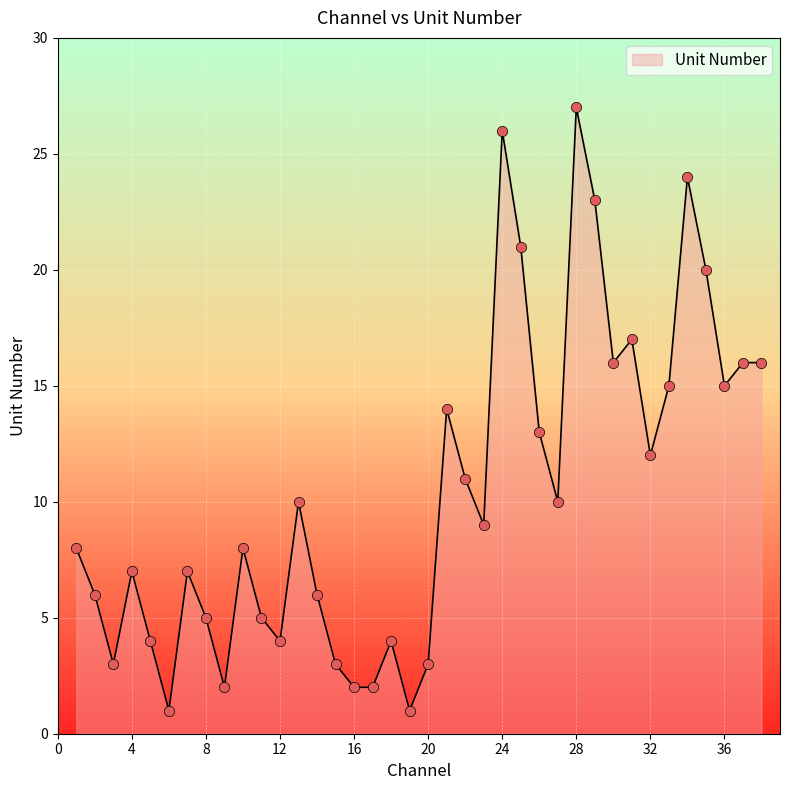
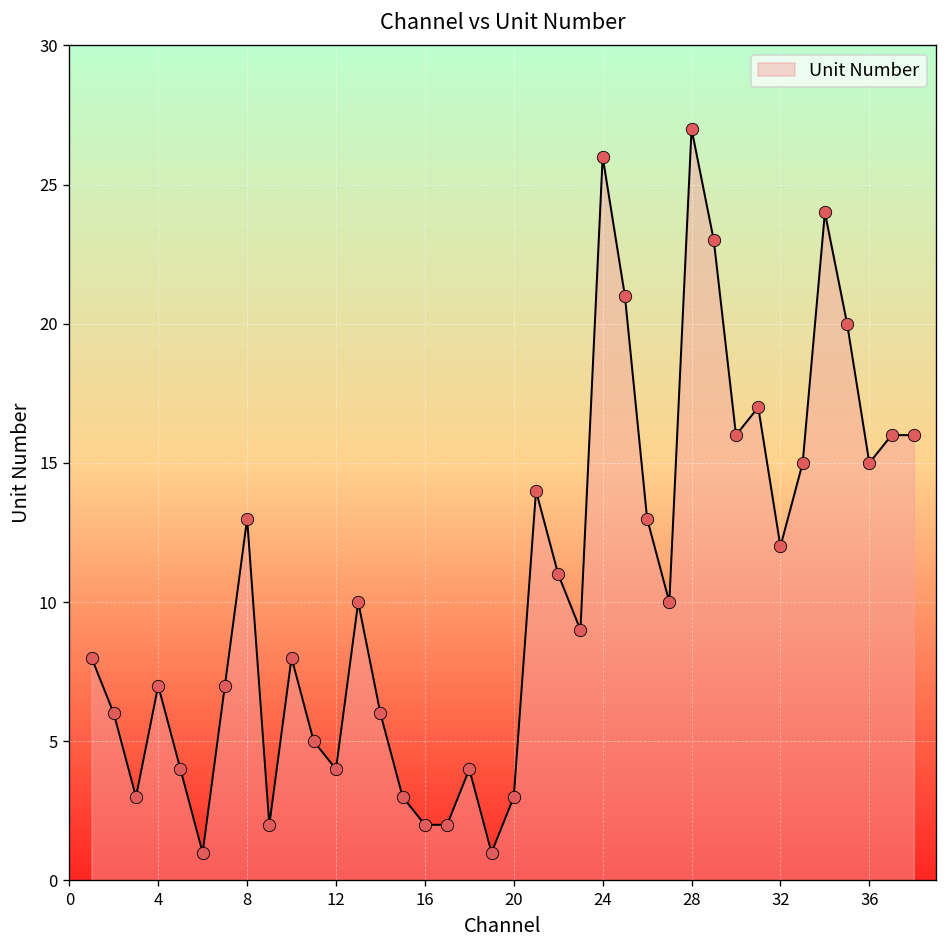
  {
    "4": 7,
-   "8": 5,
+   "8": 13,
    "12": 4,
    "16": 2,
    "20": 3,
    "24": 26,
    "28": 27,
    "32": 12,
    "36": 15
  }
